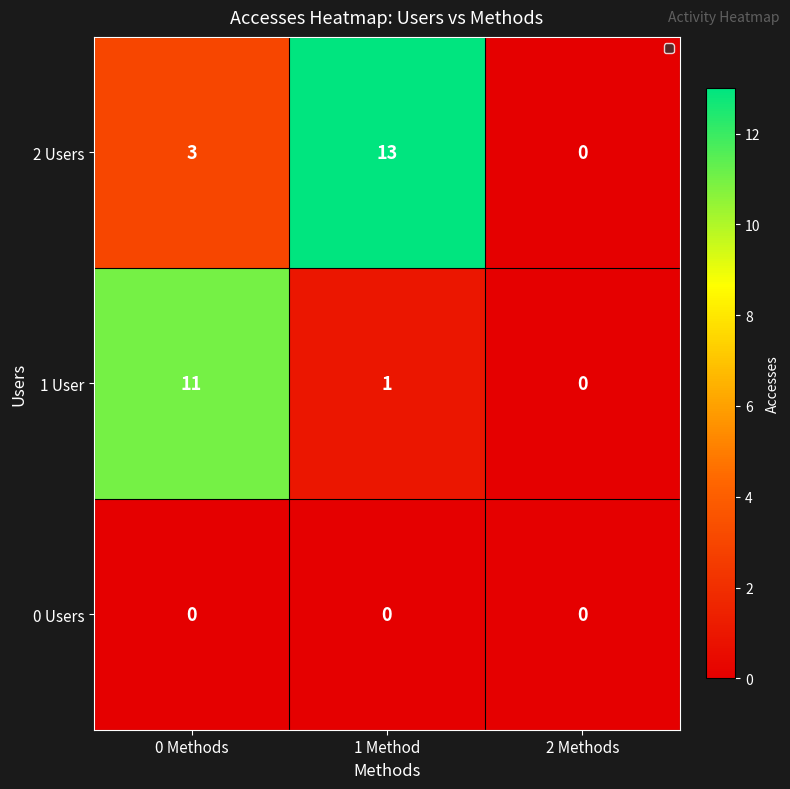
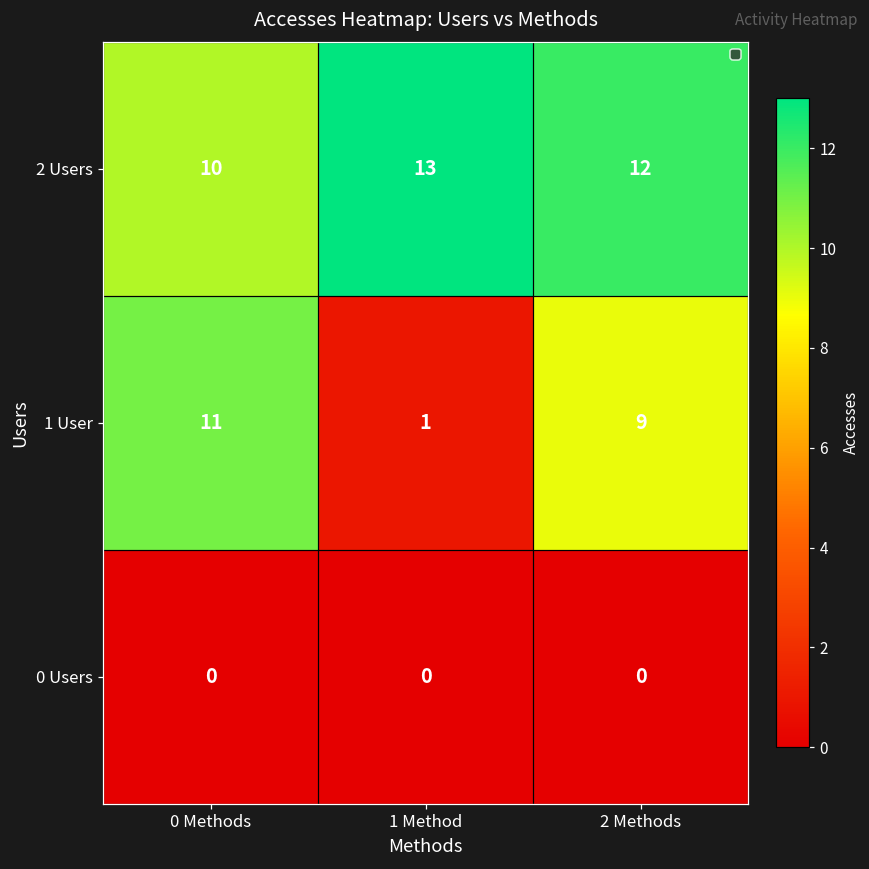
  {
    "2 Users": {
-     "0 Methods": 3,
+     "0 Methods": 10,
      "1 Method": 13,
-     "2 Methods": 0
+     "2 Methods": 12
    },
    "1 User": {
      "0 Methods": 11,
      "1 Method": 1,
-     "2 Methods": 0
+     "2 Methods": 9
    },
    "0 Users": {
      "0 Methods": 0,
      "1 Method": 0,
      "2 Methods": 0
    }
  }
